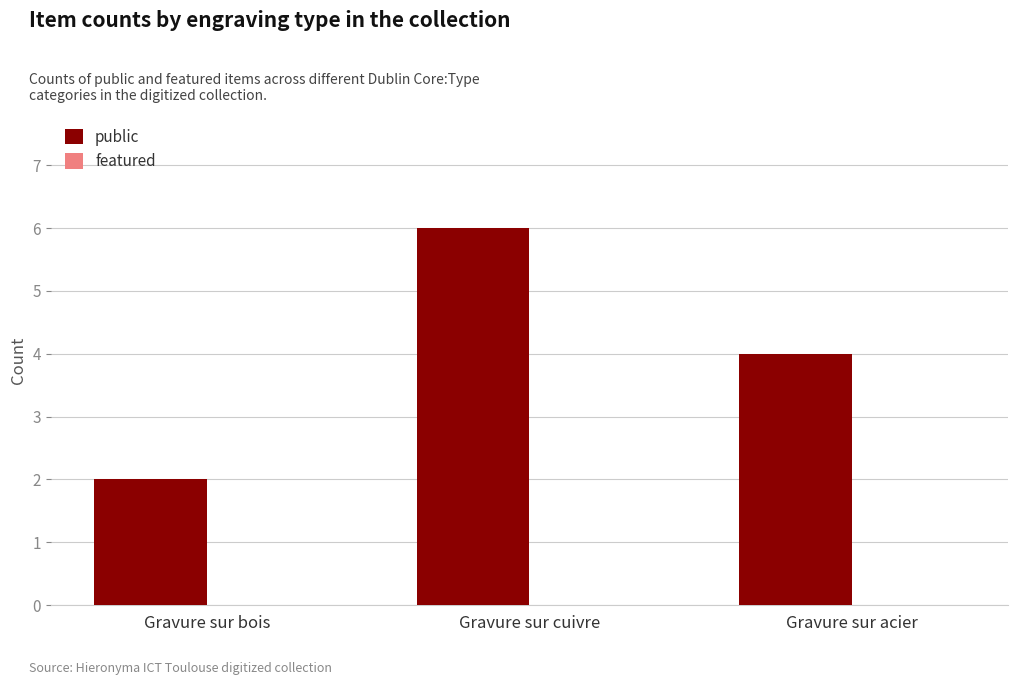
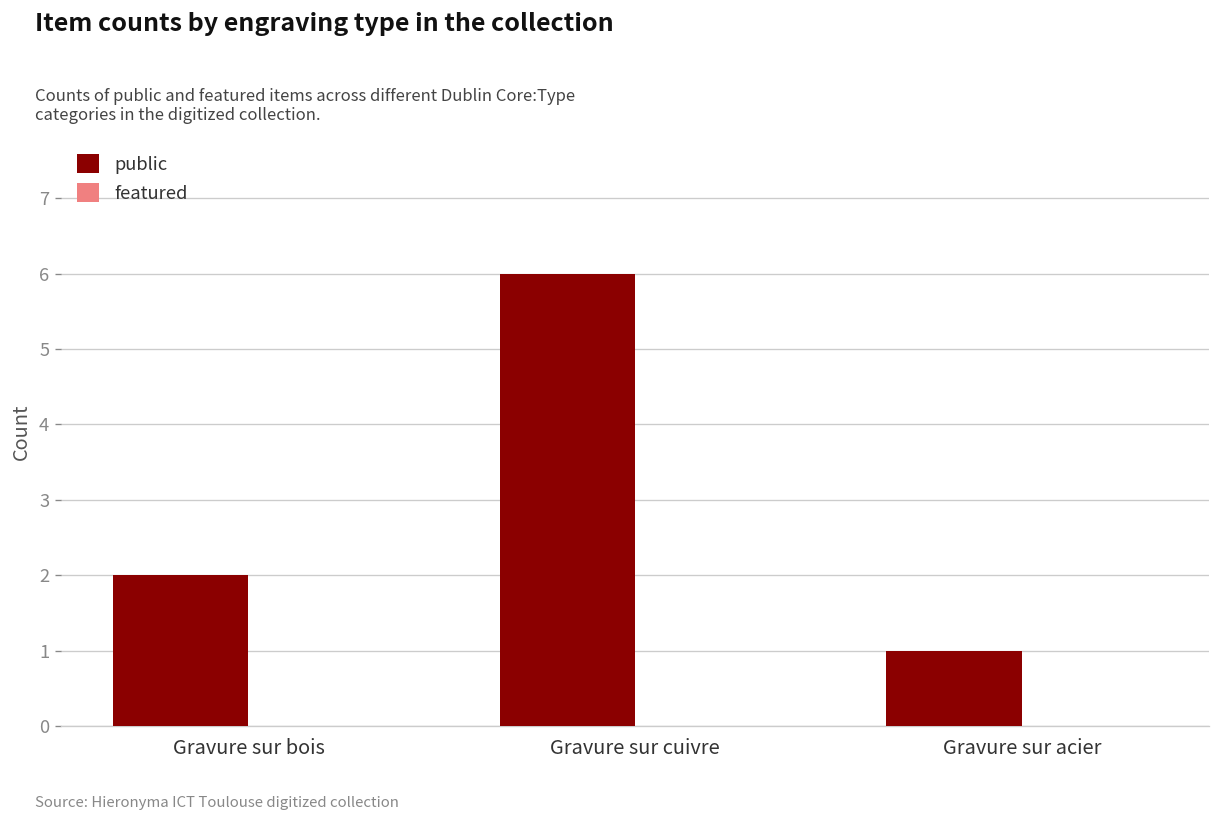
  {
    "public": {
      "Gravure sur bois": 2,
      "Gravure sur cuivre": 6,
-     "Gravure sur acier": 4
+     "Gravure sur acier": 1
    },
    "featured": {
      "Gravure sur bois": 0,
      "Gravure sur cuivre": 0,
      "Gravure sur acier": 0
    }
  }
